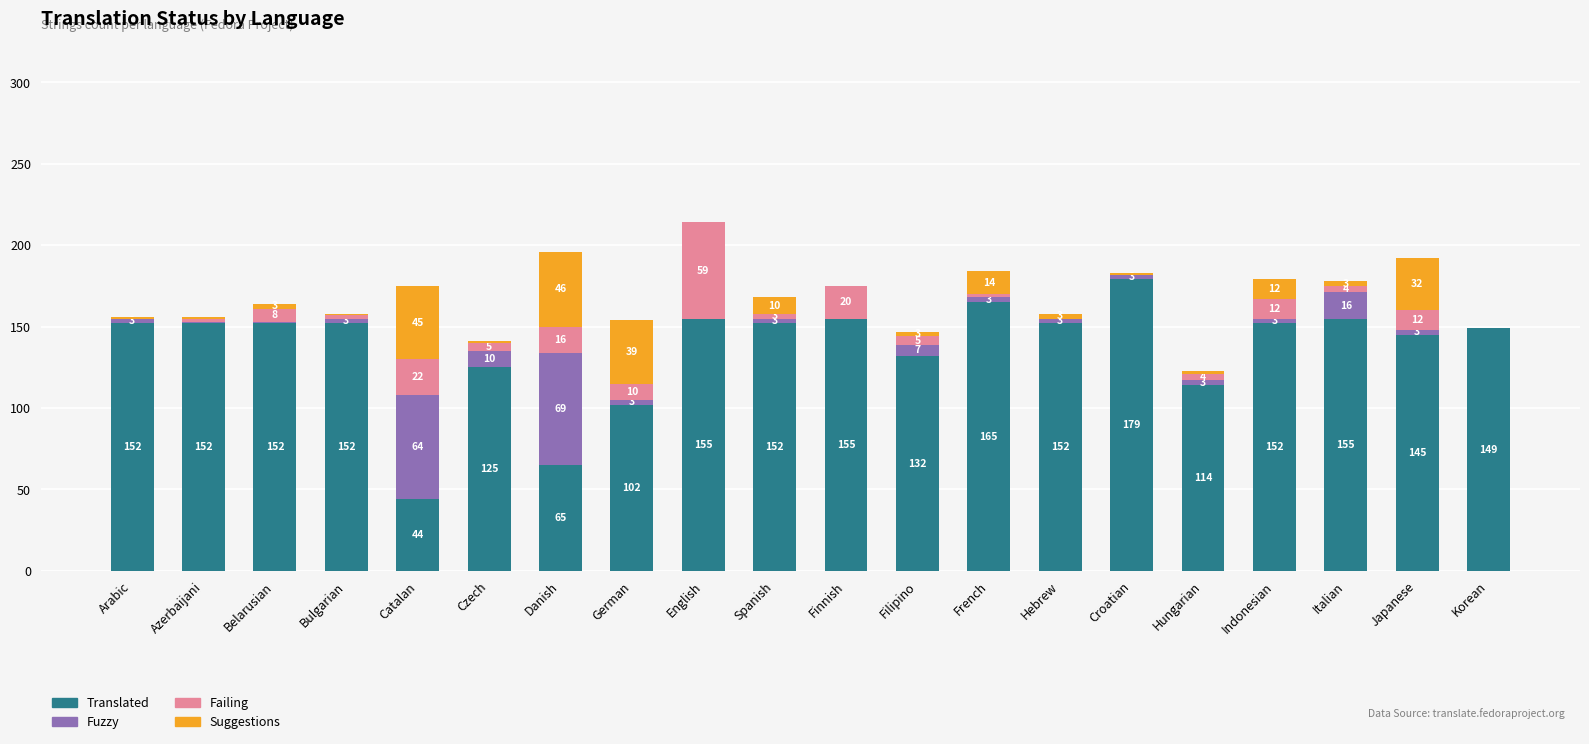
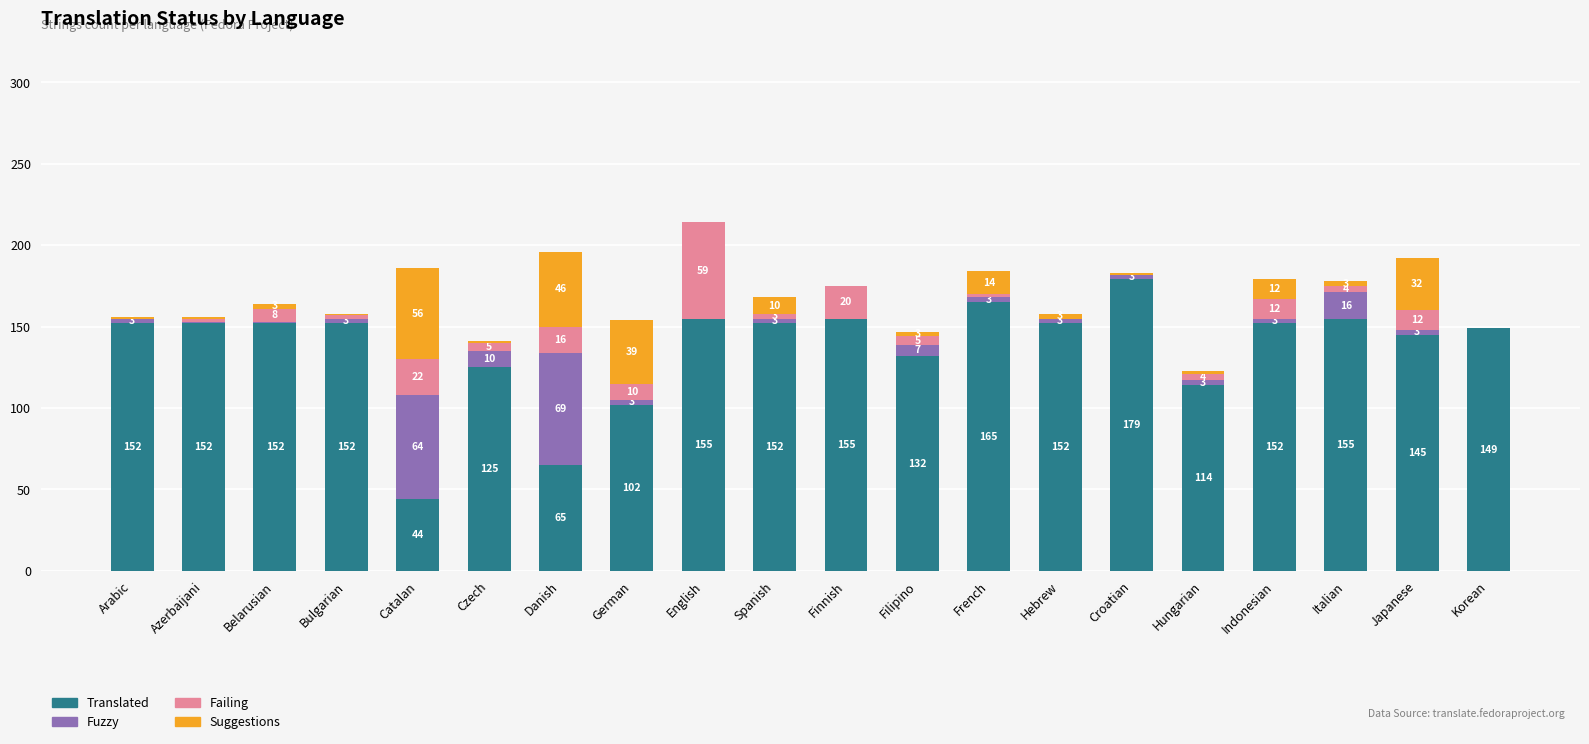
  {
    "Translated": {
      "Arabic": 152,
      "Azerbaijani": 152,
      "Belarusian": 152,
      "Bulgarian": 152,
      "Catalan": 44,
      "Czech": 125,
      "Danish": 65,
      "German": 102,
      "English": 155,
      "Spanish": 152,
      "Finnish": 155,
      "Filipino": 132,
      "French": 165,
      "Hebrew": 152,
      "Croatian": 179,
      "Hungarian": 114,
      "Indonesian": 152,
      "Italian": 155,
      "Japanese": 145,
      "Korean": 149
    },
    "Fuzzy": {
      "Arabic": 3,
      "Bulgarian": 3,
      "Catalan": 64,
      "Czech": 10,
      "Danish": 69,
      "German": 3,
      "Filipino": 7,
      "French": 3,
      "Croatian": 3,
      "Indonesian": 3,
      "Italian": 16,
      "Japanese": 3
    },
    "Failing": {
      "Belarusian": 8,
      "Catalan": 22,
      "Czech": 5,
      "Danish": 16,
      "German": 10,
      "English": 59,
      "Finnish": 20,
      "Indonesian": 12,
      "Japanese": 12
    },
    "Suggestions": {
      "Belarusian": 3,
-     "Catalan": 45,
+     "Catalan": 56,
      "Danish": 46,
      "German": 39,
      "Spanish": 10,
      "French": 14,
      "Indonesian": 12,
      "Japanese": 32
    }
  }
